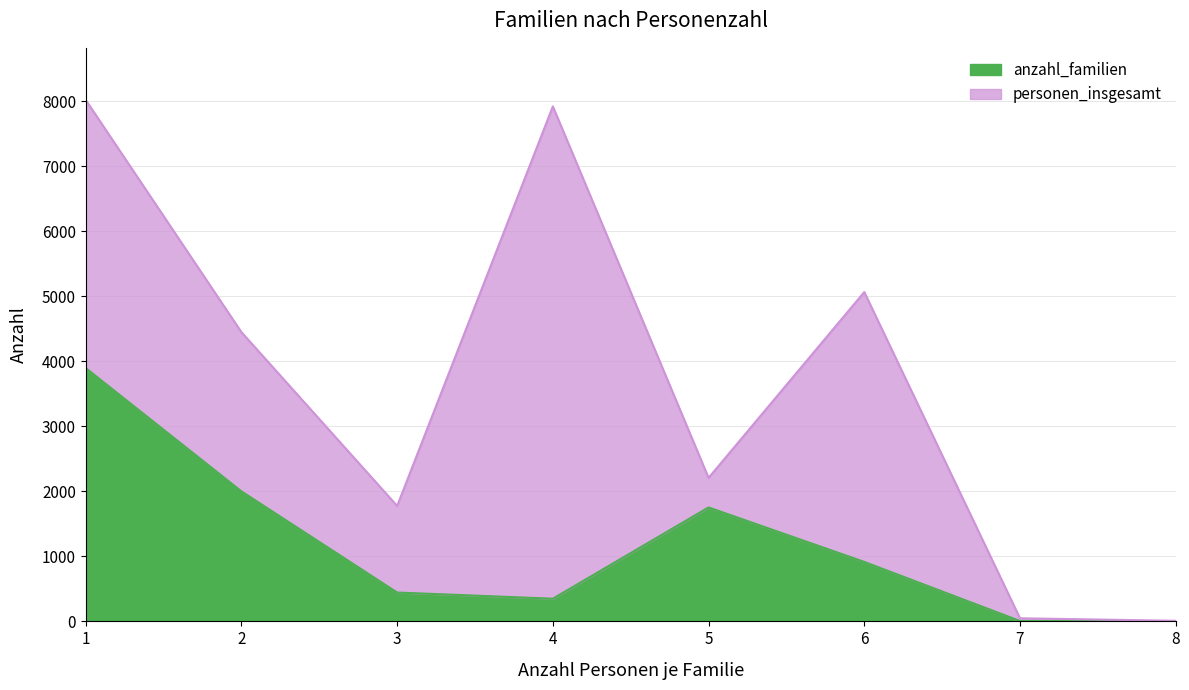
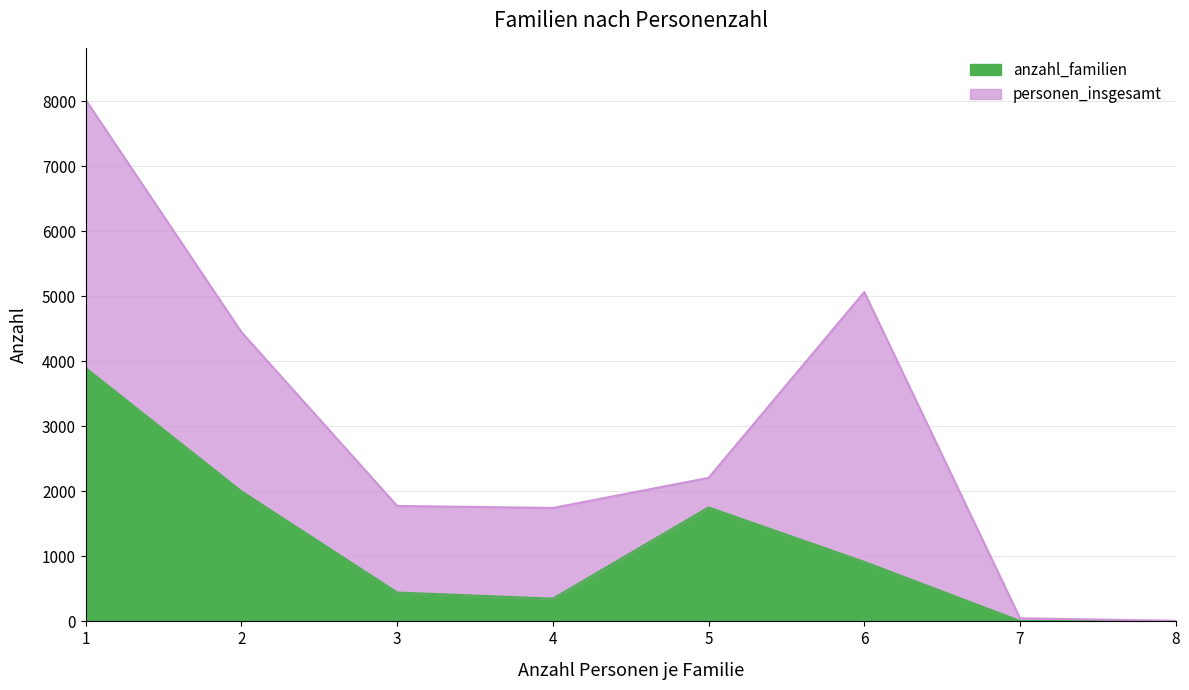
  {
    "anzahl_familien": {
      "1": 3900,
      "2": 2000,
      "3": 400,
      "4": 300,
      "5": 1800,
      "6": 900,
      "7": 0
    },
    "personen_insgesamt": {
      "1": 4100,
      "2": 2400,
      "3": 1300,
-     "4": 7600,
+     "4": 1400,
      "5": 500,
      "6": 4200,
      "7": 0
    }
  }
